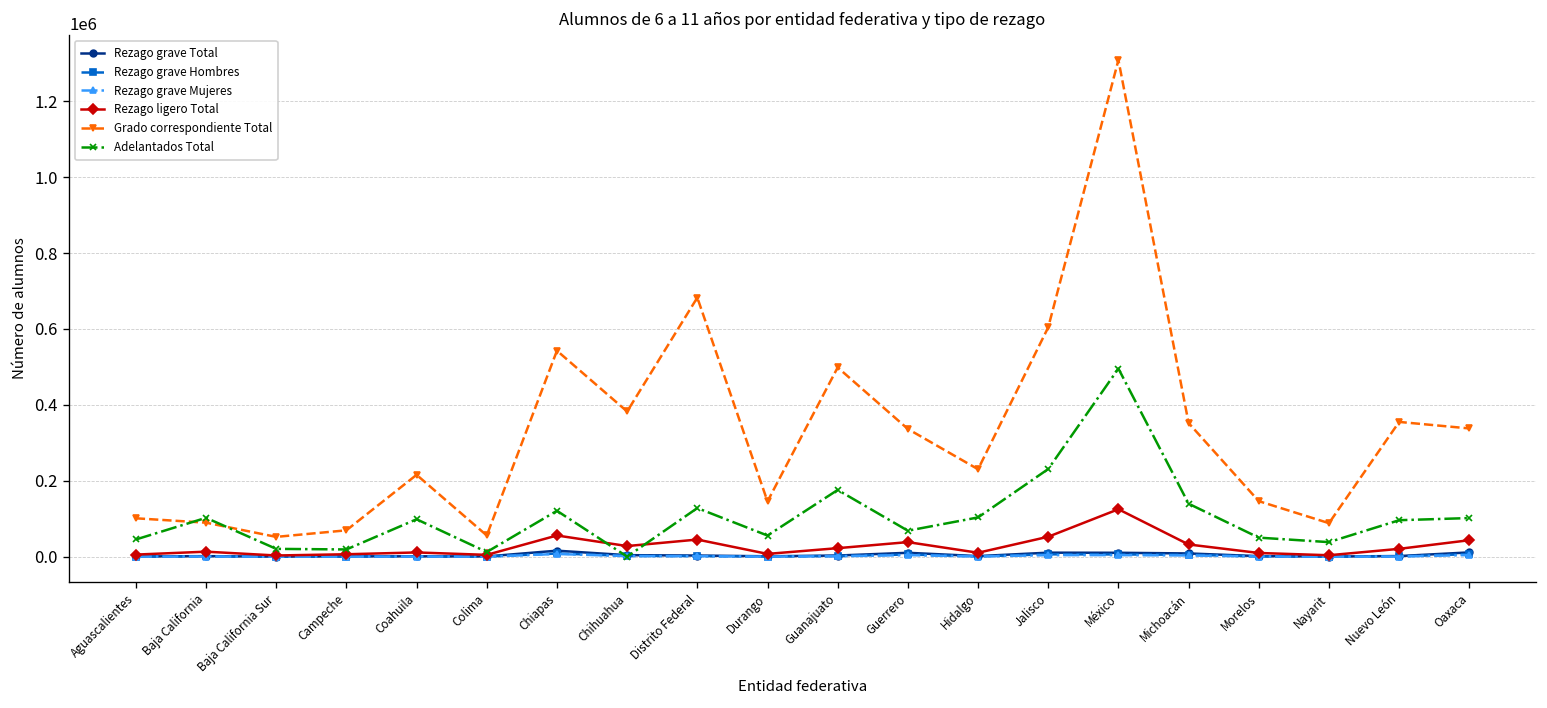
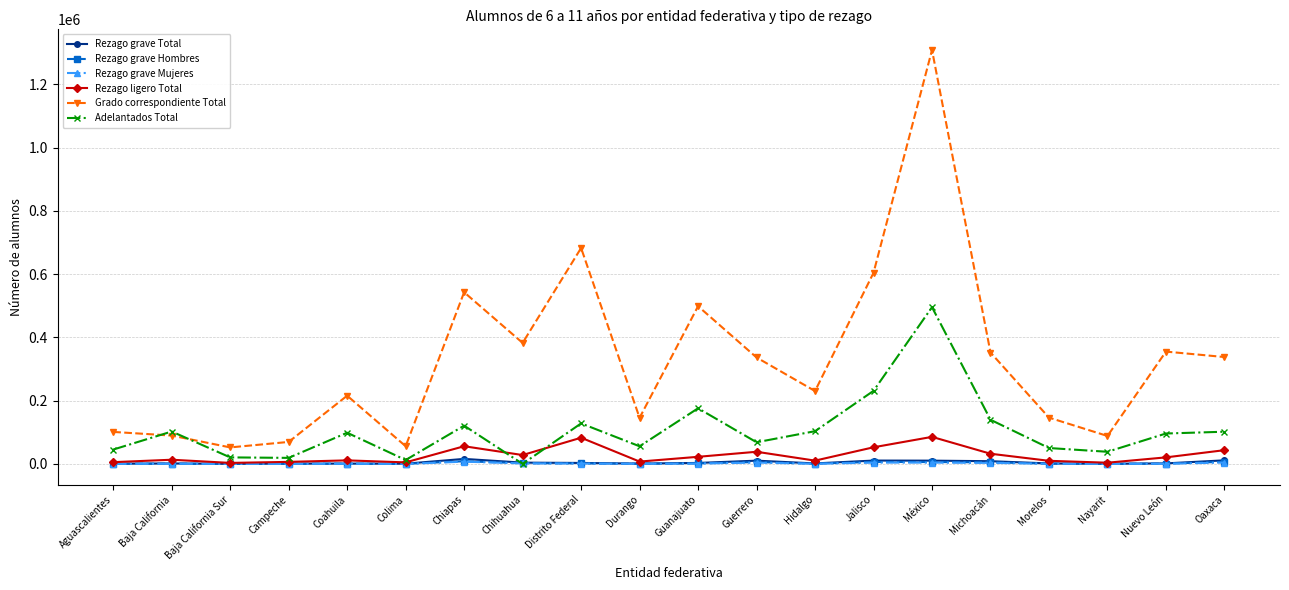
  {
    "Rezago ligero Total": {
      "Baja California": 10000,
      "Coahuila": 10000,
      "Chiapas": 60000,
      "Chihuahua": 30000,
-     "Distrito Federal": 50000,
+     "Distrito Federal": 80000,
      "Guanajuato": 20000,
      "Guerrero": 40000,
      "Hidalgo": 10000,
      "Jalisco": 50000,
-     "México": 130000,
+     "México": 90000,
      "Michoacán": 30000,
      "Morelos": 10000,
      "Nuevo León": 20000,
      "Oaxaca": 40000
    },
    "Grado correspondiente Total": {
      "Aguascalientes": 100000,
      "Baja California": 90000,
      "Baja California Sur": 50000,
      "Campeche": 70000,
      "Coahuila": 220000,
      "Colima": 60000,
      "Chiapas": 540000,
      "Chihuahua": 380000,
      "Distrito Federal": 680000,
      "Durango": 150000,
      "Guanajuato": 500000,
      "Guerrero": 340000,
      "Hidalgo": 230000,
      "Jalisco": 600000,
      "México": 1310000,
      "Michoacán": 350000,
      "Morelos": 150000,
      "Nayarit": 90000,
      "Nuevo León": 360000,
      "Oaxaca": 340000
    },
    "Adelantados Total": {
      "Aguascalientes": 50000,
      "Baja California": 100000,
      "Baja California Sur": 20000,
      "Campeche": 20000,
      "Coahuila": 100000,
      "Chiapas": 120000,
      "Distrito Federal": 130000,
      "Durango": 60000,
      "Guanajuato": 180000,
      "Guerrero": 70000,
      "Hidalgo": 100000,
      "Jalisco": 230000,
      "México": 500000,
      "Michoacán": 140000,
      "Morelos": 50000,
      "Nayarit": 40000,
      "Nuevo León": 100000,
      "Oaxaca": 100000
    }
  }
